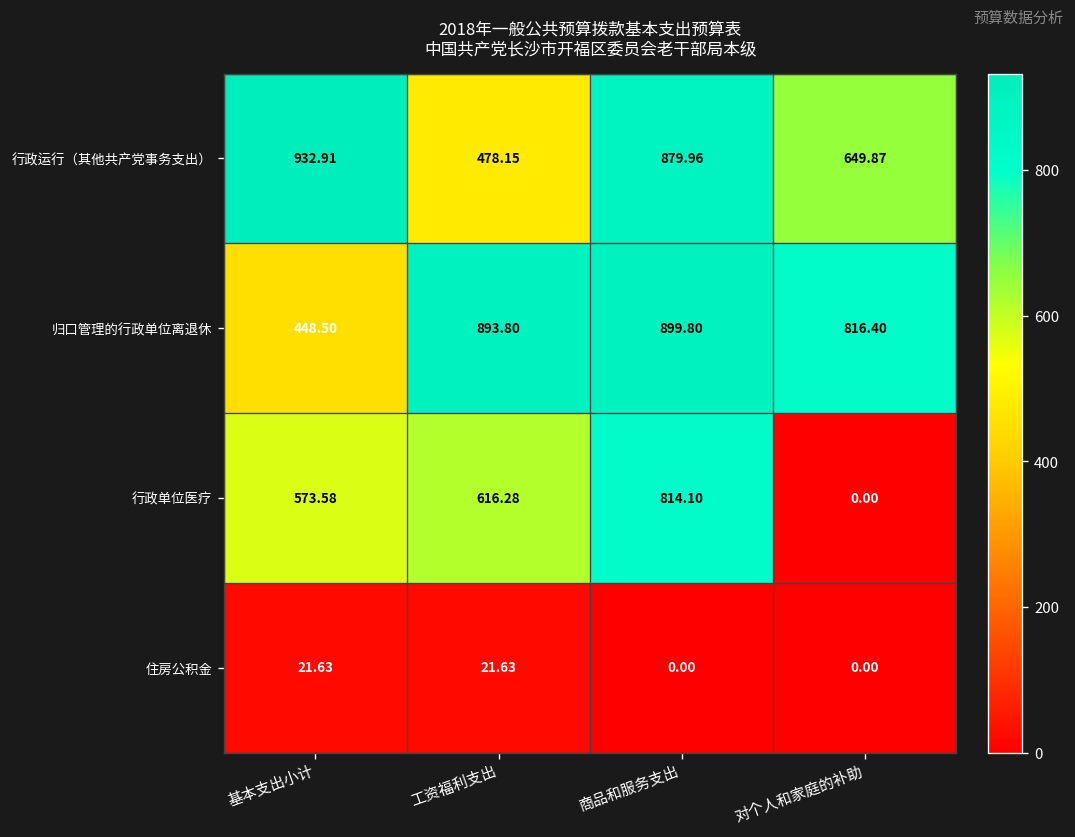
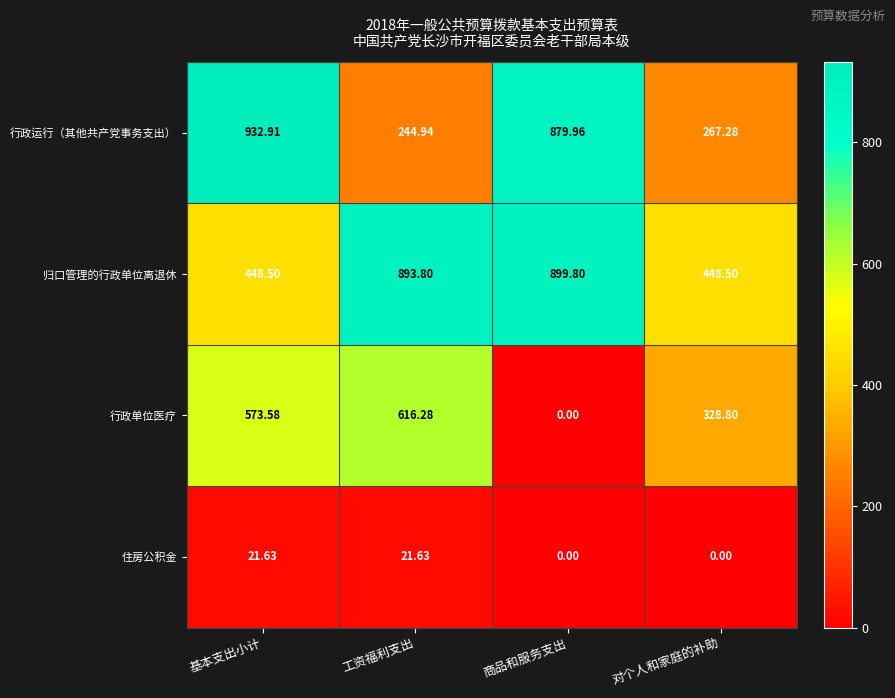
  {
    "行政运行（其他共产党事务支出）": {
      "基本支出小计": 932.91,
-     "工资福利支出": 478.15,
+     "工资福利支出": 244.94,
      "商品和服务支出": 879.96,
-     "对个人和家庭的补助": 649.87
+     "对个人和家庭的补助": 267.28
    },
    "归口管理的行政单位离退休": {
      "基本支出小计": 448.50,
      "工资福利支出": 893.80,
      "商品和服务支出": 899.80,
-     "对个人和家庭的补助": 816.40
+     "对个人和家庭的补助": 448.50
    },
    "行政单位医疗": {
      "基本支出小计": 573.58,
      "工资福利支出": 616.28,
-     "商品和服务支出": 814.10,
-     "对个人和家庭的补助": 0.00
+     "商品和服务支出": 0.00,
+     "对个人和家庭的补助": 328.80
    },
    "住房公积金": {
      "基本支出小计": 21.63,
      "工资福利支出": 21.63,
      "商品和服务支出": 0.00,
      "对个人和家庭的补助": 0.00
    }
  }
